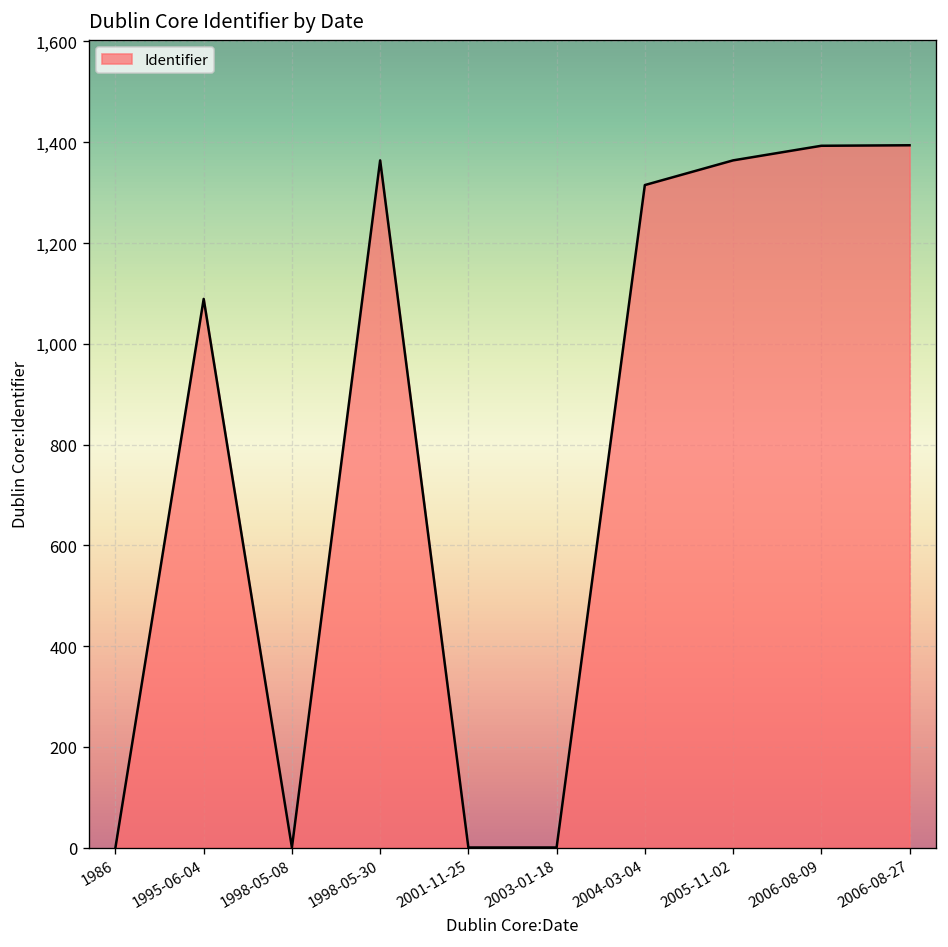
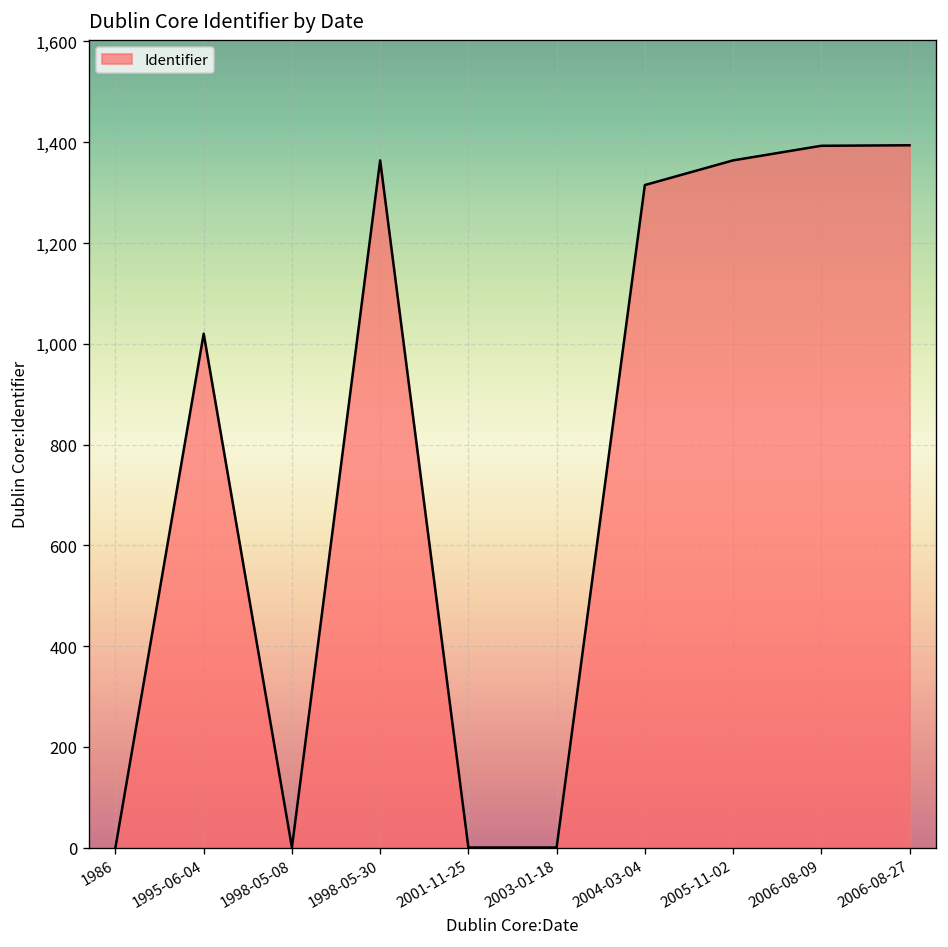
  {
    "1986": "0",
-   "1995-06-04": "1,090",
+   "1995-06-04": "1,020",
    "1998-05-08": "0",
    "1998-05-30": "1,360",
    "2001-11-25": "0",
    "2003-01-18": "0",
    "2004-03-04": "1,320",
    "2005-11-02": "1,360",
    "2006-08-09": "1,390",
    "2006-08-27": "1,390"
  }
